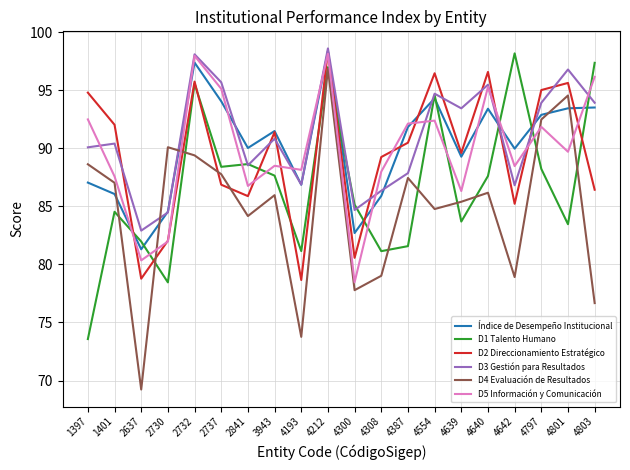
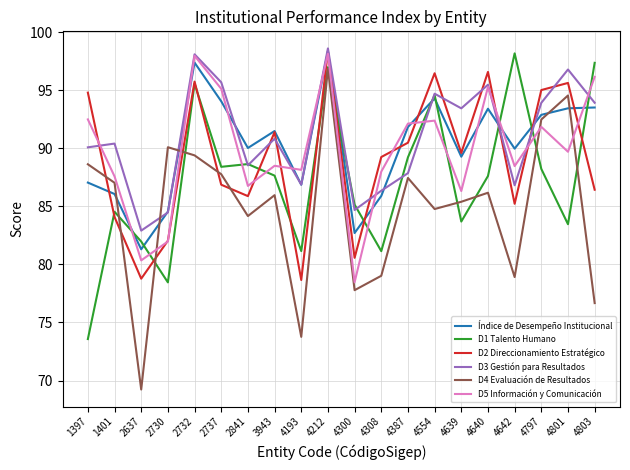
  {
    "Índice de Desempeño Institucional": {
      "1397": 87.0,
      "1401": 86.1,
      "2637": 81.3,
      "2732": 97.4,
      "2737": 94.0,
      "2841": 90.0,
      "4300": 82.7,
      "4308": 85.9,
      "4387": 91.8,
      "4554": 94.3,
      "4639": 89.3,
      "4640": 93.4,
      "4642": 90.0,
      "4797": 92.9,
      "4801": 93.4,
      "4803": 93.5
    },
    "D1 Talento Humano": {
      "1397": 73.6,
      "1401": 84.5,
      "2637": 82.0,
      "2730": 78.5,
      "2737": 88.4,
      "3943": 87.6,
      "4193": 81.1,
      "4300": 85.1,
      "4308": 81.1,
-     "4387": 81.6,
+     "4387": 89.2,
      "4639": 83.7,
      "4640": 87.6,
      "4642": 98.2,
      "4797": 88.2,
      "4801": 83.5,
      "4803": 97.4
    },
    "D2 Direccionamiento Estratégico": {
      "1397": 94.8,
-     "1401": 92.0,
+     "1401": 84.1,
      "2637": 78.8,
      "2737": 86.9,
      "2841": 85.9,
      "4193": 78.7,
      "4300": 80.6,
      "4308": 89.2,
      "4387": 90.5,
      "4554": 96.5,
      "4639": 89.6,
      "4640": 96.6,
      "4642": 85.2,
      "4797": 95.0,
      "4801": 95.6,
      "4803": 86.4
    },
    "D3 Gestión para Resultados": {
      "1397": 90.1,
      "1401": 90.4,
      "2637": 82.9,
      "2737": 95.7,
      "3943": 90.8,
      "4212": 98.6,
      "4300": 84.7,
      "4308": 86.3,
      "4387": 87.9,
      "4639": 93.4,
      "4642": 86.8,
      "4797": 93.9,
      "4801": 96.8,
      "4803": 93.9
    },
    "D4 Evaluación de Resultados": {
      "1397": 88.6,
      "1401": 87.0,
      "2637": 69.2,
      "2730": 90.1,
      "2732": 89.4,
      "2737": 87.8,
      "2841": 84.2,
      "3943": 86.0,
      "4193": 73.8,
      "4300": 77.8,
      "4308": 79.0,
      "4387": 87.4,
      "4554": 84.8,
      "4639": 85.4,
      "4640": 86.2,
      "4642": 78.9,
      "4797": 92.5,
      "4801": 94.5,
      "4803": 76.7
    },
    "D5 Información y Comunicación": {
      "1397": 92.5,
      "1401": 87.6,
      "2637": 80.3,
      "2737": 95.1,
      "2841": 86.8,
      "3943": 88.5,
      "4193": 88.1,
      "4300": 78.5,
      "4308": 88.0,
      "4387": 92.1,
      "4554": 92.4,
      "4639": 86.3,
      "4642": 88.5,
      "4797": 91.8,
      "4801": 89.7,
      "4803": 96.1
    }
  }
